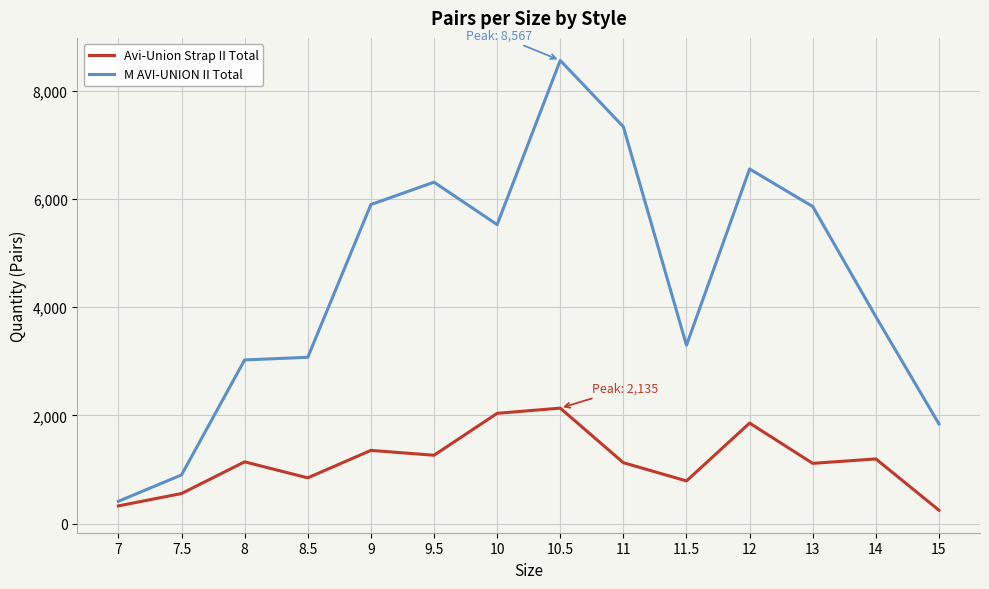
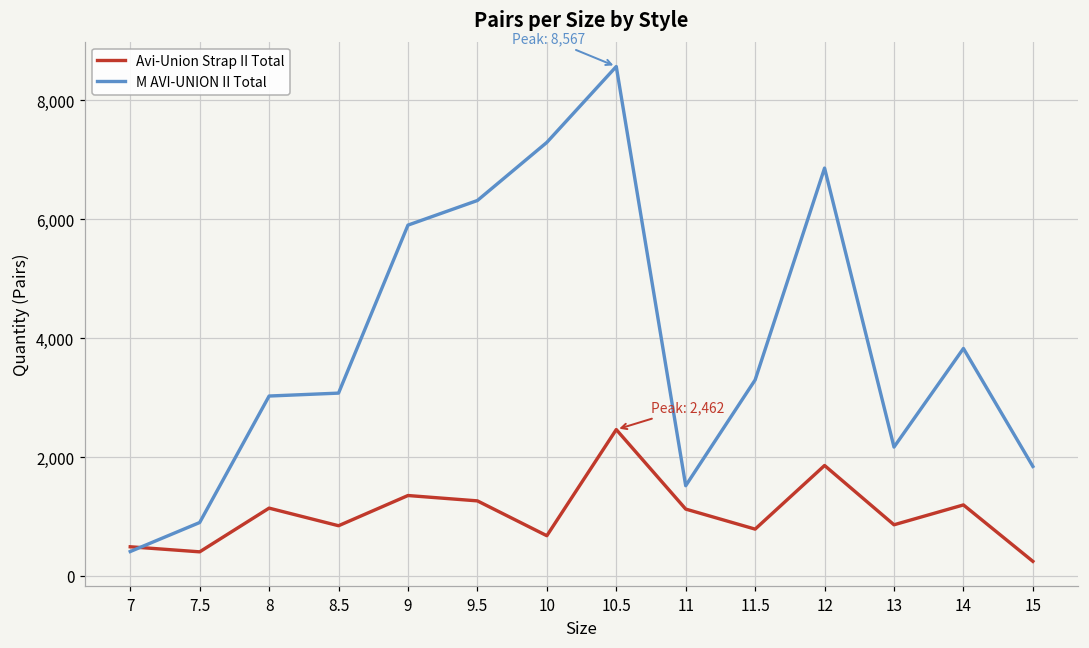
  {
    "Avi-Union Strap II Total": {
-     "7": "300",
-     "7.5": "600",
-     "10": "2,000",
-     "10.5": "2,135",
-     "13": "1,100"
+     "7": "500",
+     "7.5": "400",
+     "10": "700",
+     "10.5": "2,462",
+     "13": "900"
    },
    "M AVI-UNION II Total": {
      "7": "400",
      "7.5": "900",
      "8": "3,000",
      "8.5": "3,100",
      "9": "5,900",
      "9.5": "6,300",
-     "10": "5,500",
-     "11": "7,300",
+     "10": "7,300",
+     "11": "1,500",
      "11.5": "3,300",
-     "12": "6,600",
-     "13": "5,900",
+     "12": "6,900",
+     "13": "2,200",
      "14": "3,800",
      "15": "1,800"
    }
  }
